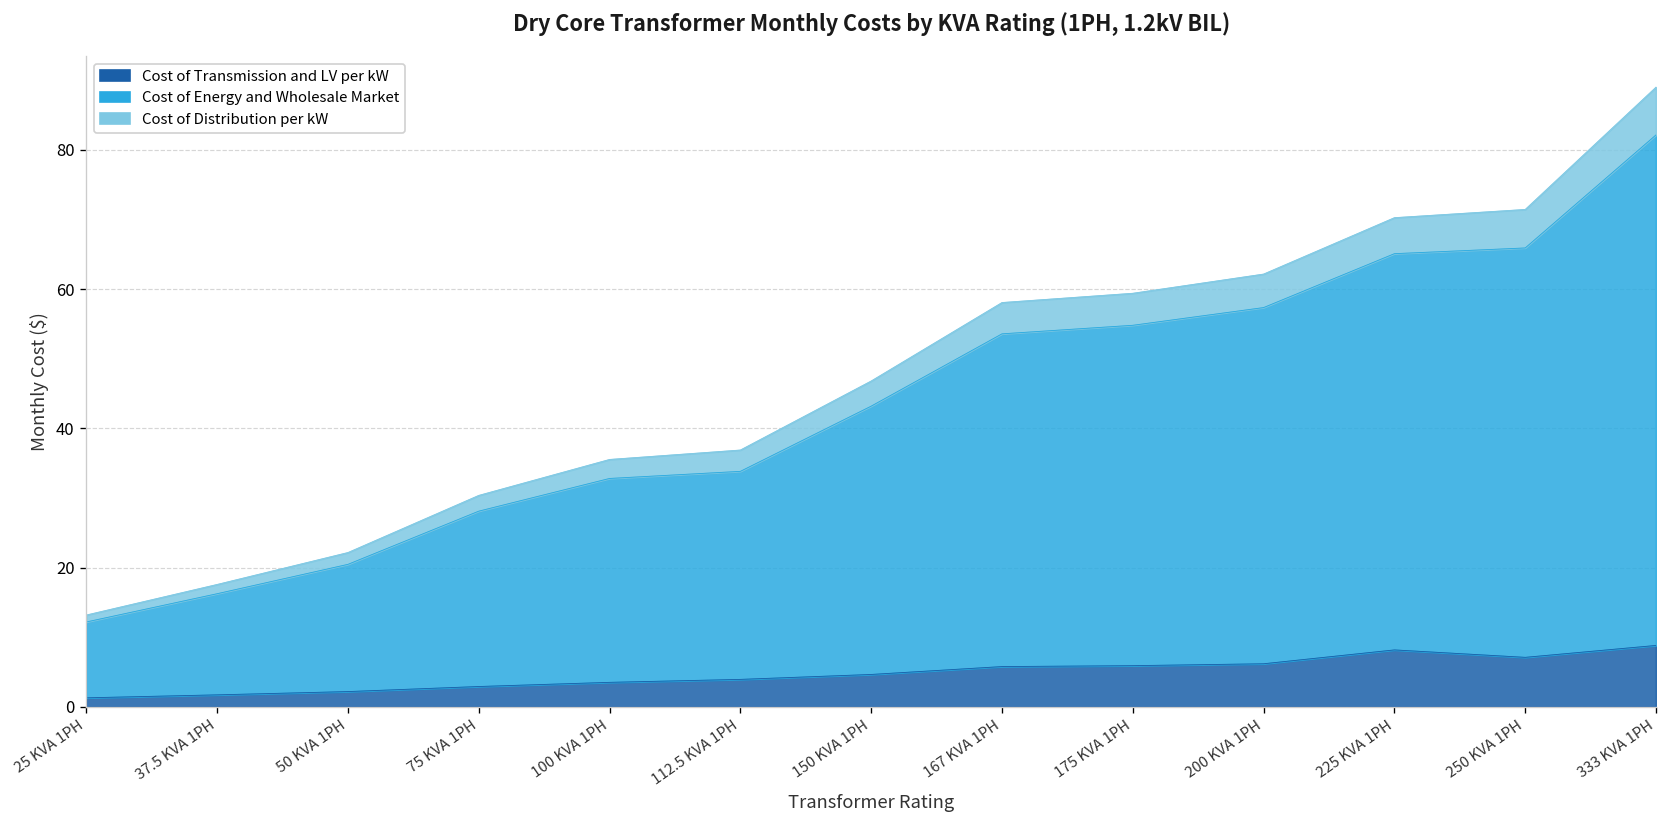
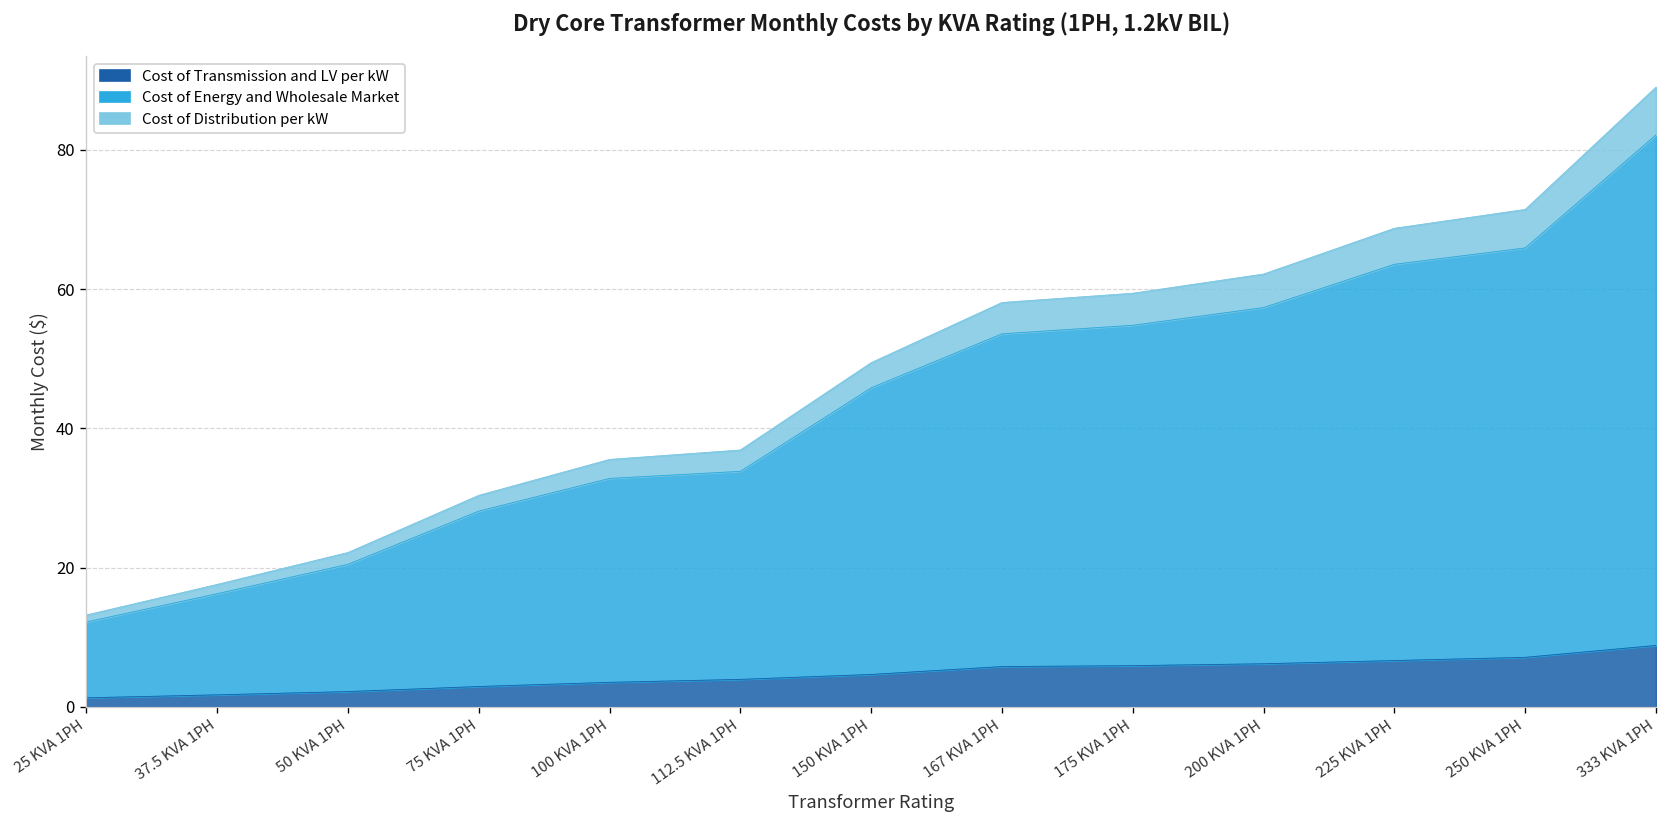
  {
    "Cost of Transmission and LV per kW": {
      "25 KVA 1PH": 1,
      "37.5 KVA 1PH": 2,
      "50 KVA 1PH": 2,
      "75 KVA 1PH": 3,
      "100 KVA 1PH": 4,
      "112.5 KVA 1PH": 4,
      "150 KVA 1PH": 5,
      "167 KVA 1PH": 6,
      "175 KVA 1PH": 6,
      "200 KVA 1PH": 6,
-     "225 KVA 1PH": 8,
+     "225 KVA 1PH": 7,
      "250 KVA 1PH": 7,
      "333 KVA 1PH": 9
    },
    "Cost of Energy and Wholesale Market": {
      "25 KVA 1PH": 11,
      "37.5 KVA 1PH": 15,
      "50 KVA 1PH": 18,
      "75 KVA 1PH": 25,
      "100 KVA 1PH": 29,
      "112.5 KVA 1PH": 30,
-     "150 KVA 1PH": 39,
+     "150 KVA 1PH": 41,
      "167 KVA 1PH": 48,
      "175 KVA 1PH": 49,
      "200 KVA 1PH": 51,
      "225 KVA 1PH": 57,
      "250 KVA 1PH": 59,
      "333 KVA 1PH": 73
    },
    "Cost of Distribution per kW": {
      "25 KVA 1PH": 1,
      "37.5 KVA 1PH": 1,
      "50 KVA 1PH": 2,
      "75 KVA 1PH": 2,
      "100 KVA 1PH": 3,
      "112.5 KVA 1PH": 3,
      "150 KVA 1PH": 4,
      "167 KVA 1PH": 4,
      "175 KVA 1PH": 5,
      "200 KVA 1PH": 5,
      "225 KVA 1PH": 5,
      "250 KVA 1PH": 6,
      "333 KVA 1PH": 7
    }
  }
